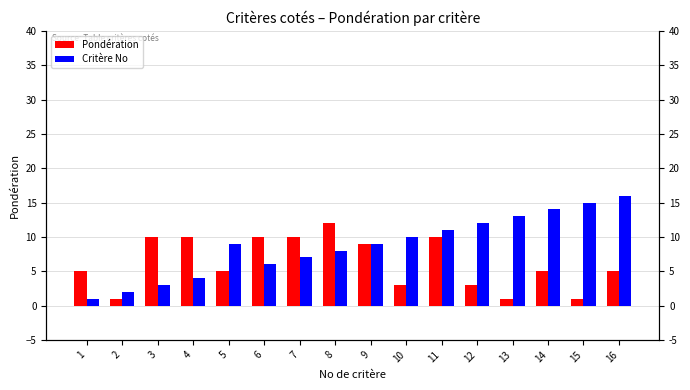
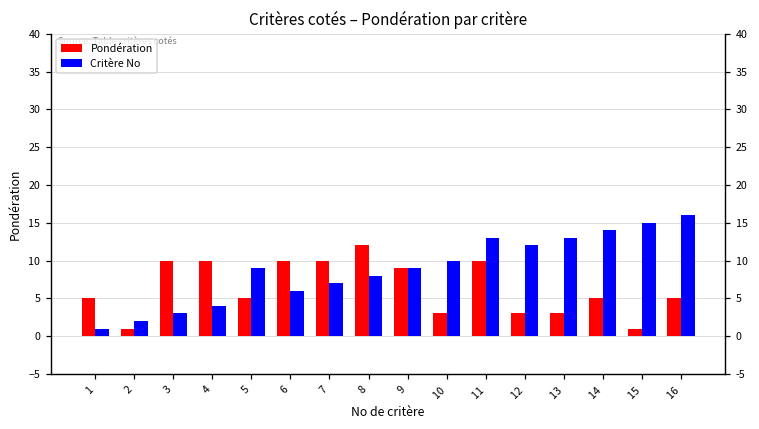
  {
    "Pondération": {
      "1": 5,
      "2": 1,
      "3": 10,
      "4": 10,
      "5": 5,
      "6": 10,
      "7": 10,
      "8": 12,
      "9": 9,
      "10": 3,
      "11": 10,
      "12": 3,
-     "13": 1,
+     "13": 3,
      "14": 5,
      "15": 1,
      "16": 5
    },
    "Critère No": {
      "1": 1,
      "2": 2,
      "3": 3,
      "4": 4,
      "5": 9,
      "6": 6,
      "7": 7,
      "8": 8,
      "9": 9,
      "10": 10,
-     "11": 11,
+     "11": 13,
      "12": 12,
      "13": 13,
      "14": 14,
      "15": 15,
      "16": 16
    }
  }
